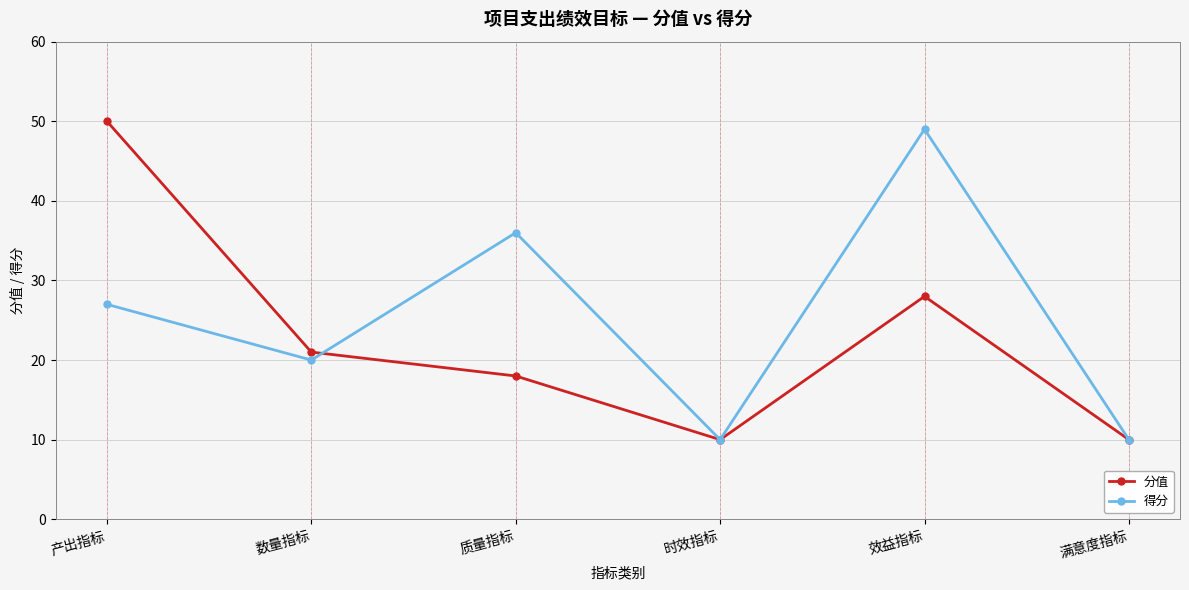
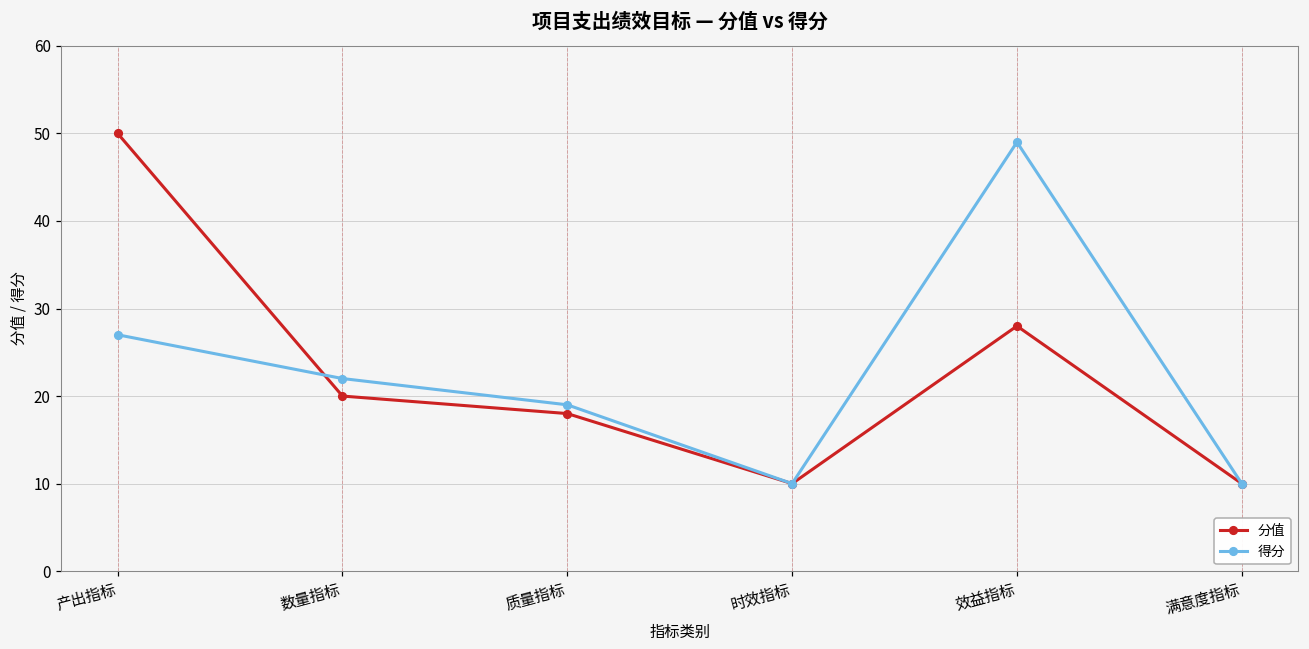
  {
    "分值": {
      "产出指标": 50,
-     "数量指标": 21,
+     "数量指标": 20,
      "质量指标": 18,
      "效益指标": 28
    },
    "得分": {
      "产出指标": 27,
-     "数量指标": 20,
-     "质量指标": 36,
+     "数量指标": 22,
+     "质量指标": 19,
      "效益指标": 49
    }
  }
